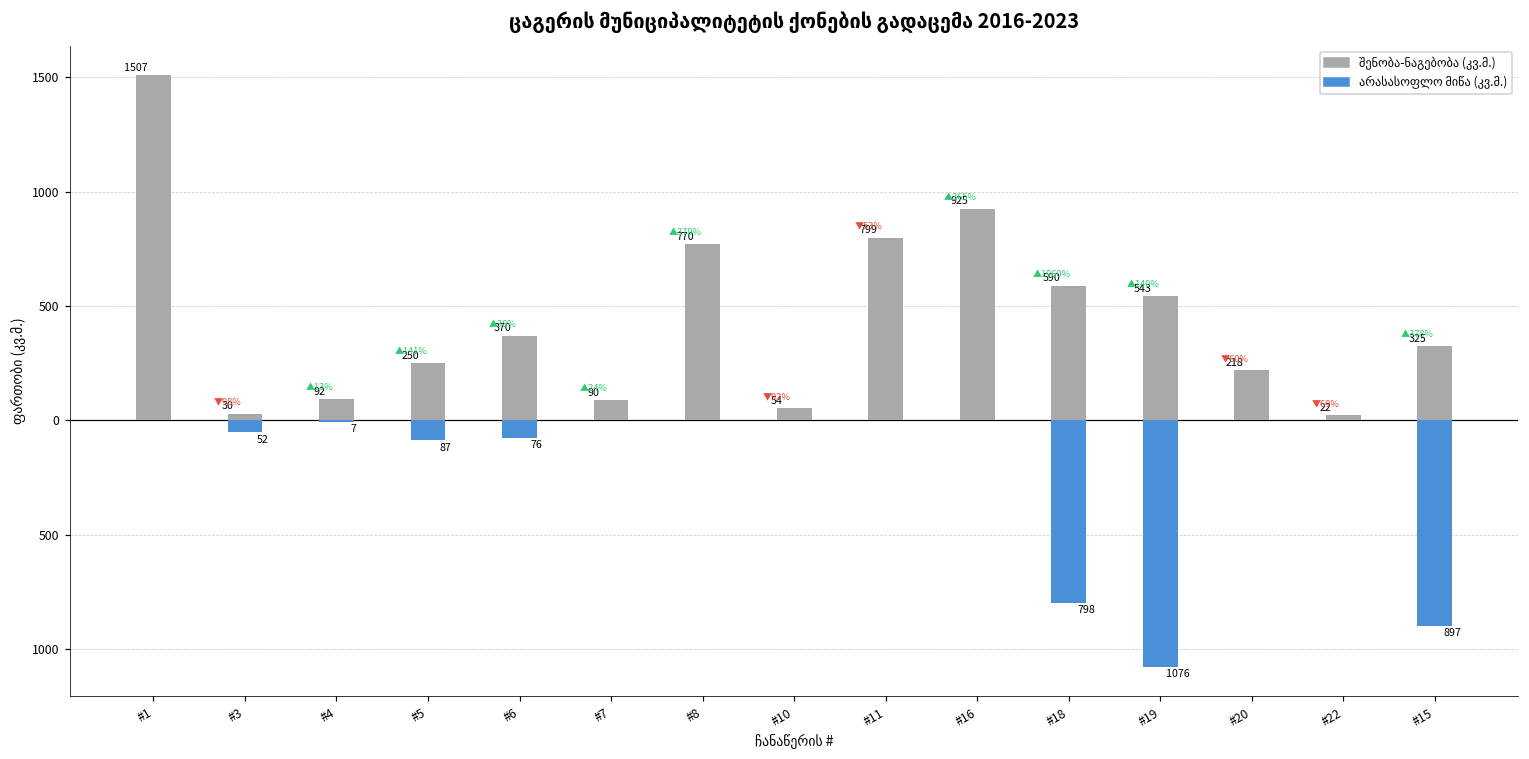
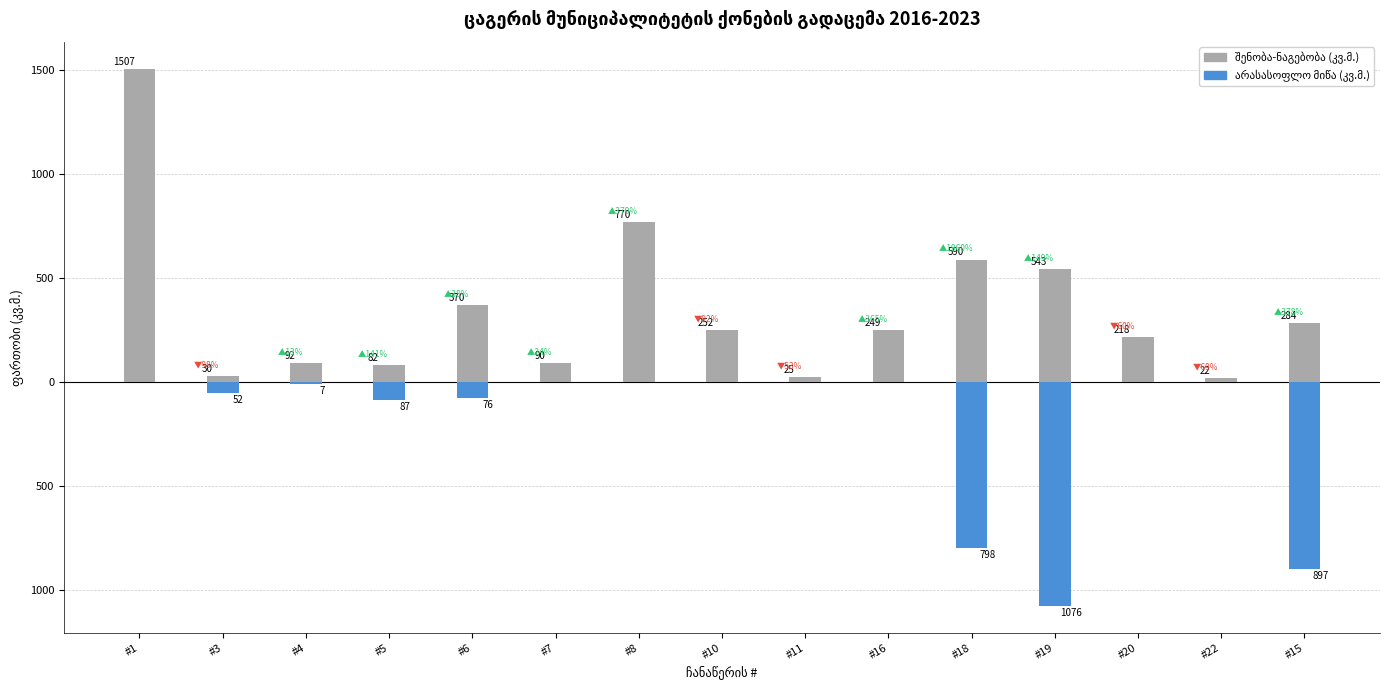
  {
    "შენობა-ნაგებობა (კვ.მ.)": {
      "#1": 1507,
-     "#5": 250,
-     "#10": 54,
-     "#11": 799,
-     "#16": 925,
-     "#15": 325
+     "#5": 82,
+     "#10": 252,
+     "#11": 25,
+     "#16": 249,
+     "#15": 284
    }
  }
